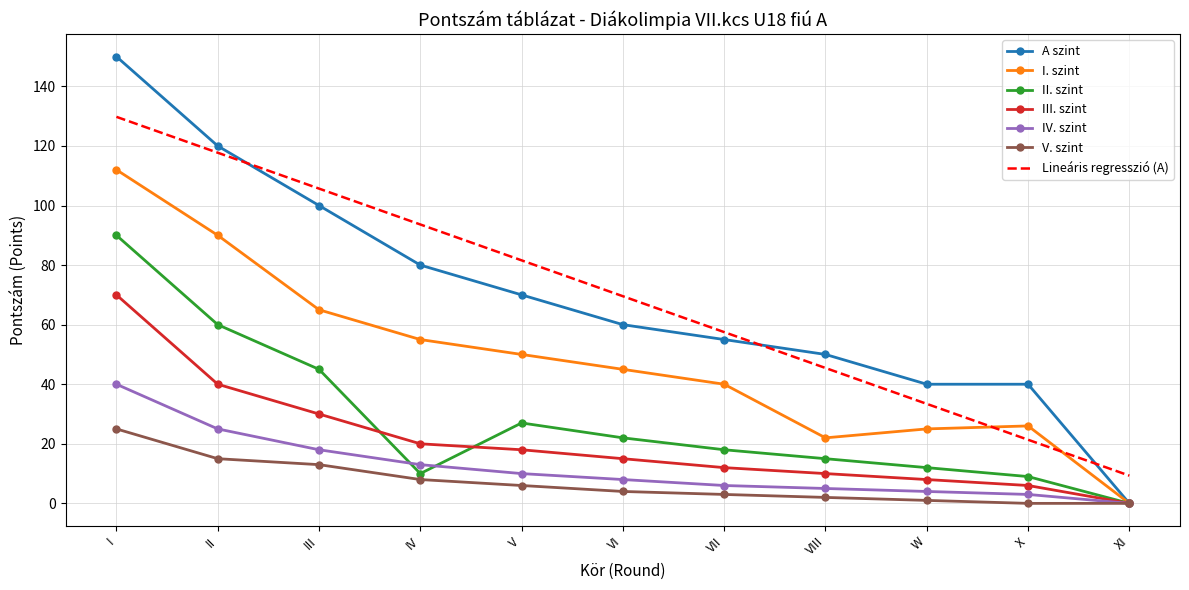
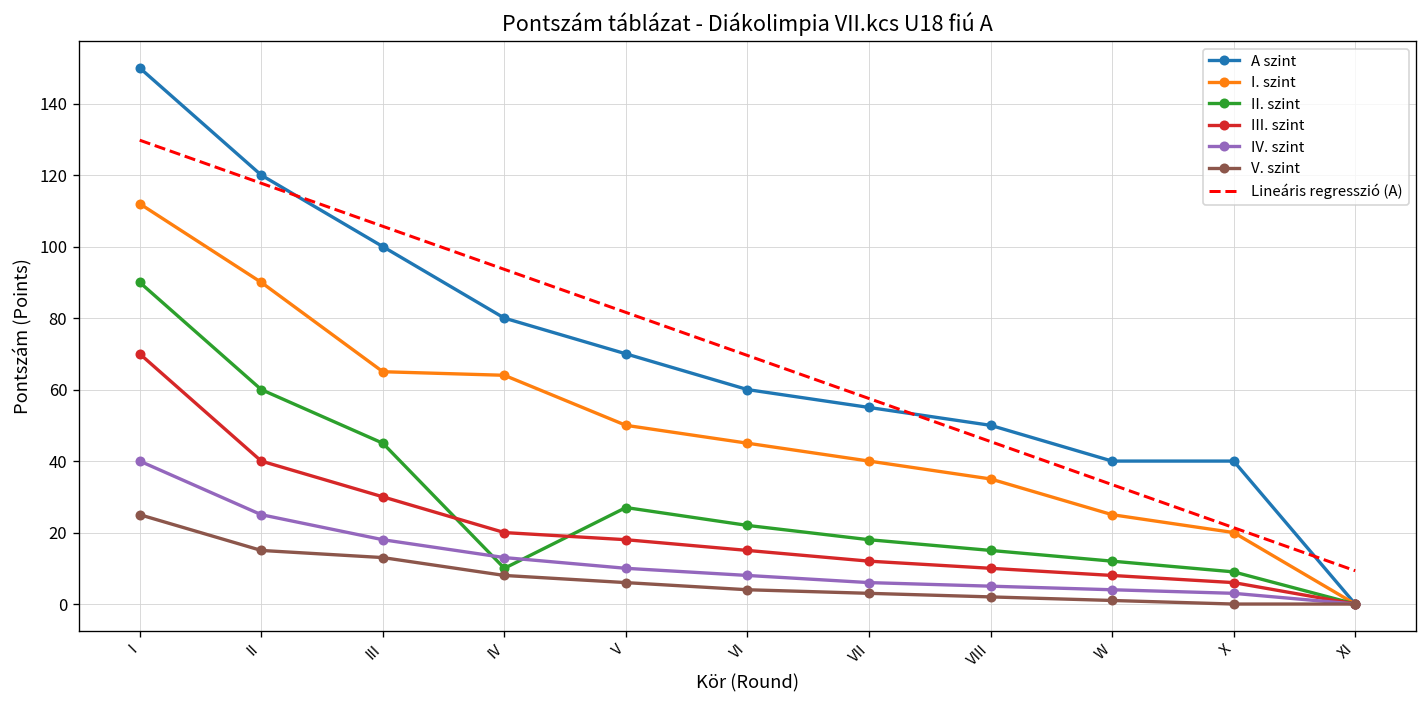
  {
    "A szint": {
      "I": 150,
      "II": 120,
      "III": 100,
      "IV": 80,
      "V": 70,
      "VI": 60,
      "VII": 55,
      "VIII": 50,
      "W": 40,
      "X": 40
    },
    "I. szint": {
      "I": 112,
      "II": 90,
      "III": 65,
-     "IV": 55,
+     "IV": 64,
      "V": 50,
      "VI": 45,
      "VII": 40,
-     "VIII": 22,
+     "VIII": 35,
      "W": 25,
-     "X": 26
+     "X": 20
    },
    "II. szint": {
      "I": 90,
      "II": 60,
      "III": 45,
      "IV": 10,
      "V": 27,
      "VI": 22,
      "VII": 18,
      "VIII": 15,
      "W": 12,
      "X": 9
    },
    "III. szint": {
      "I": 70,
      "II": 40,
      "III": 30,
      "IV": 20,
      "V": 18,
      "VI": 15,
      "VII": 12,
      "VIII": 10,
      "W": 8,
      "X": 6
    },
    "IV. szint": {
      "I": 40,
      "II": 25,
      "III": 18,
      "IV": 13,
      "V": 10,
      "VI": 8,
      "VII": 6,
      "VIII": 5,
      "W": 4,
      "X": 3
    },
    "V. szint": {
      "I": 25,
      "II": 15,
      "III": 13,
      "IV": 8,
      "V": 6,
      "VI": 4,
      "VII": 3,
      "VIII": 2,
      "W": 1,
      "X": 0
    },
    "Lineáris regresszió (A)": {
      "I": 130,
      "II": 118,
      "III": 106,
      "IV": 94,
      "V": 82,
      "VI": 70,
      "VII": 58,
      "VIII": 45,
      "W": 33,
      "X": 21,
      "XI": 9
    }
  }
